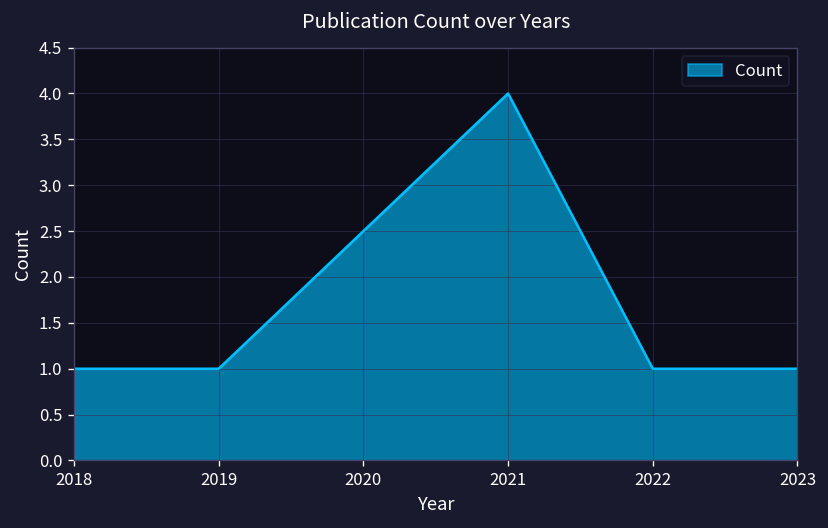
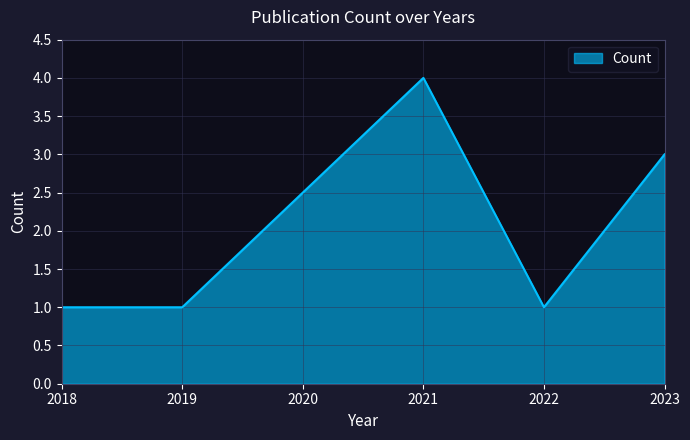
  {
    "2018": 1,
    "2019": 1,
    "2021": 4,
    "2022": 1,
-   "2023": 1
+   "2023": 3
  }
